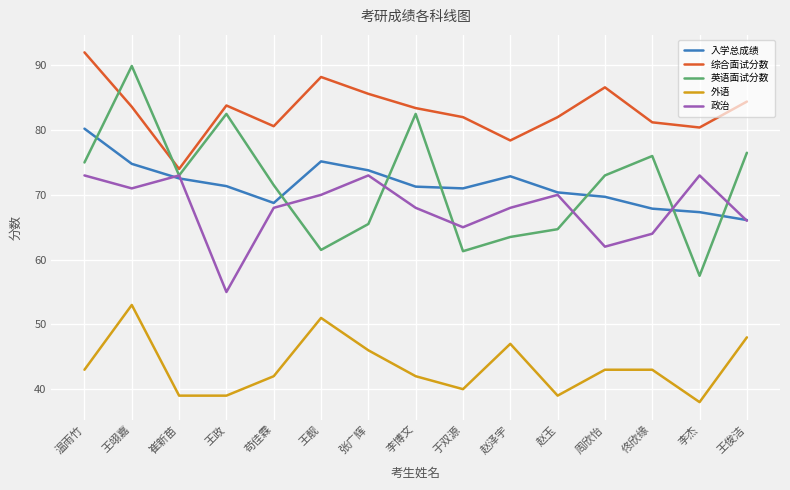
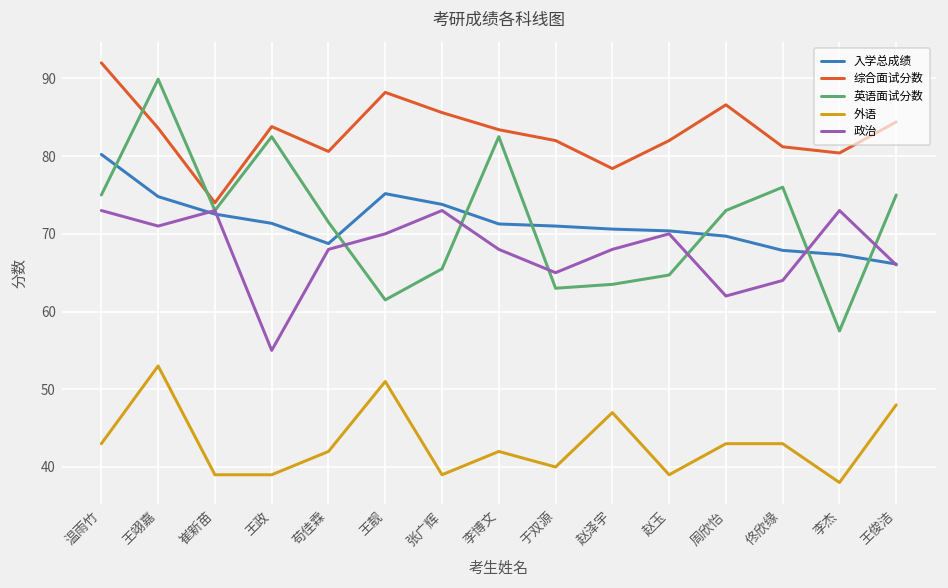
  {
    "入学总成绩": {
      "温雨竹": 80,
      "王翊嘉": 75,
      "崔新苗": 73,
      "王政": 71,
      "苟佳霖": 69,
      "王靓": 75,
      "张广辉": 74,
      "李博文": 71,
      "于双源": 71,
-     "赵泽宇": 73,
+     "赵泽宇": 71,
      "周欣怡": 70,
      "佟欣缘": 68,
      "李杰": 67
    },
    "综合面试分数": {
      "温雨竹": 92,
      "王翊嘉": 84,
      "崔新苗": 74,
      "王政": 84,
      "苟佳霖": 81,
      "王靓": 88,
      "张广辉": 86,
      "李博文": 83,
      "于双源": 82,
      "赵泽宇": 78,
      "赵玉": 82,
      "周欣怡": 87,
      "佟欣缘": 81,
      "李杰": 80
    },
    "英语面试分数": {
      "温雨竹": 75,
      "王翊嘉": 90,
      "王政": 83,
      "苟佳霖": 72,
      "王靓": 62,
      "张广辉": 66,
      "李博文": 83,
-     "于双源": 61,
+     "于双源": 63,
      "赵泽宇": 64,
      "赵玉": 65,
      "周欣怡": 73,
      "佟欣缘": 76,
      "李杰": 58,
-     "王俊洁": 77
+     "王俊洁": 75
    },
    "外语": {
      "温雨竹": 43,
      "王翊嘉": 53,
      "崔新苗": 39,
      "王政": 39,
      "苟佳霖": 42,
      "王靓": 51,
-     "张广辉": 46,
+     "张广辉": 39,
      "李博文": 42,
      "于双源": 40,
      "赵泽宇": 47,
      "赵玉": 39,
      "周欣怡": 43,
      "佟欣缘": 43,
      "李杰": 38,
      "王俊洁": 48
    },
    "政治": {
      "温雨竹": 73,
      "王翊嘉": 71,
      "王政": 55,
      "苟佳霖": 68,
      "王靓": 70,
      "张广辉": 73,
      "李博文": 68,
      "于双源": 65,
      "赵泽宇": 68,
      "周欣怡": 62,
      "佟欣缘": 64,
      "李杰": 73
    }
  }
